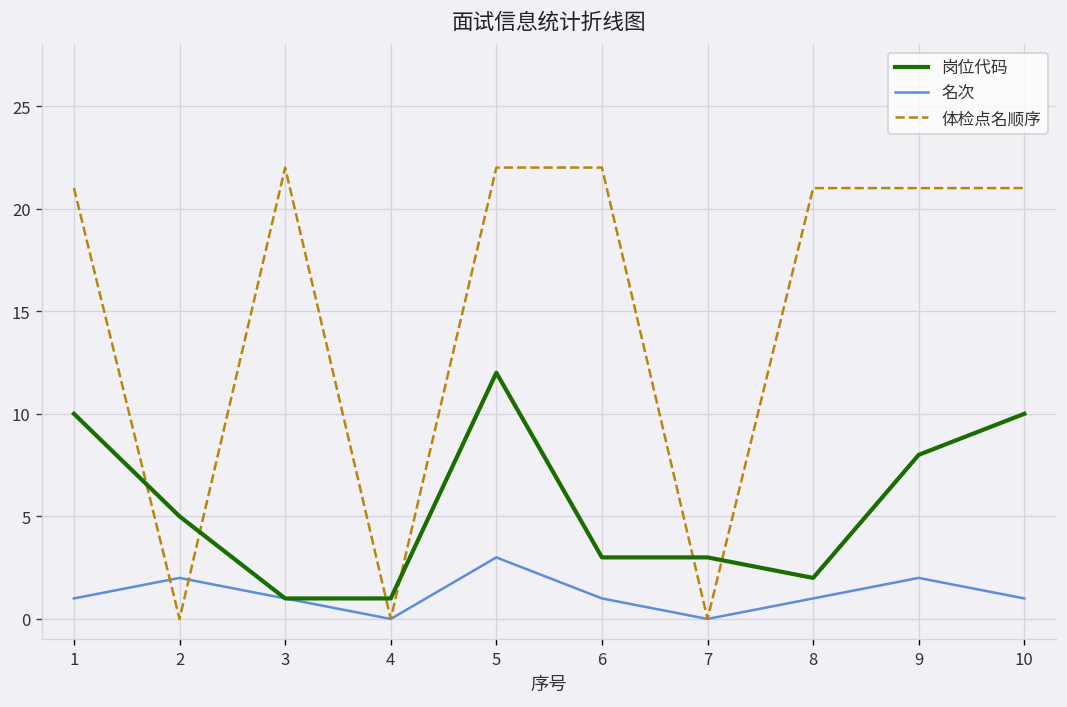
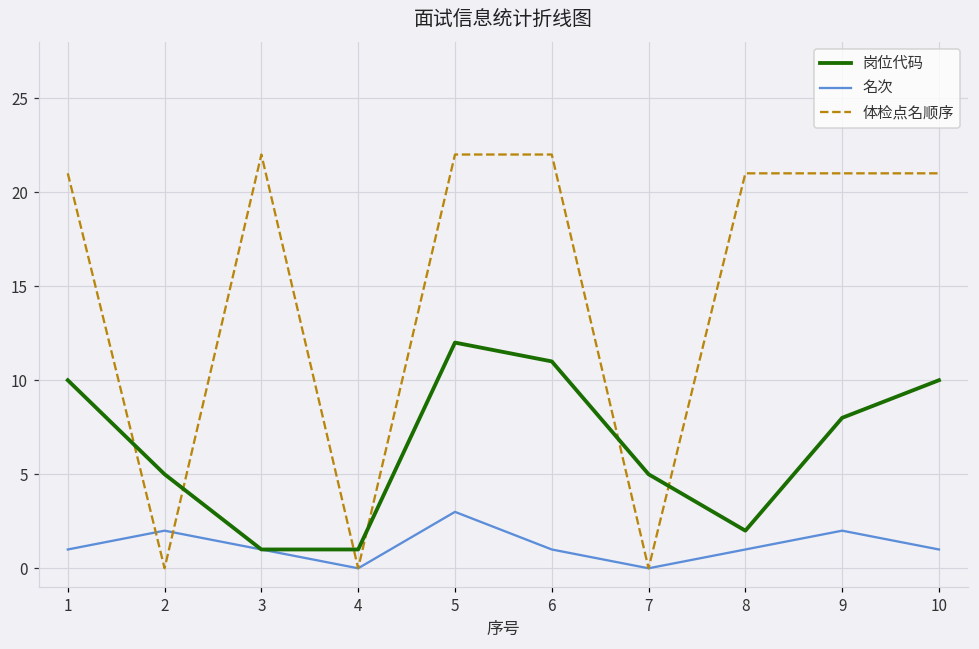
  {
    "岗位代码": {
      "1": 10,
      "2": 5,
      "4": 1,
      "5": 12,
-     "6": 3,
-     "7": 3,
+     "6": 11,
+     "7": 5,
      "8": 2,
      "9": 8,
      "10": 10
    },
    "名次": {
      "1": 1,
      "2": 2,
      "5": 3,
      "6": 1,
      "8": 1,
      "9": 2,
      "10": 1
    },
    "体检点名顺序": {
      "1": 21,
      "2": 0,
      "3": 22,
      "5": 22,
      "6": 22,
      "8": 21,
      "9": 21,
      "10": 21
    }
  }
